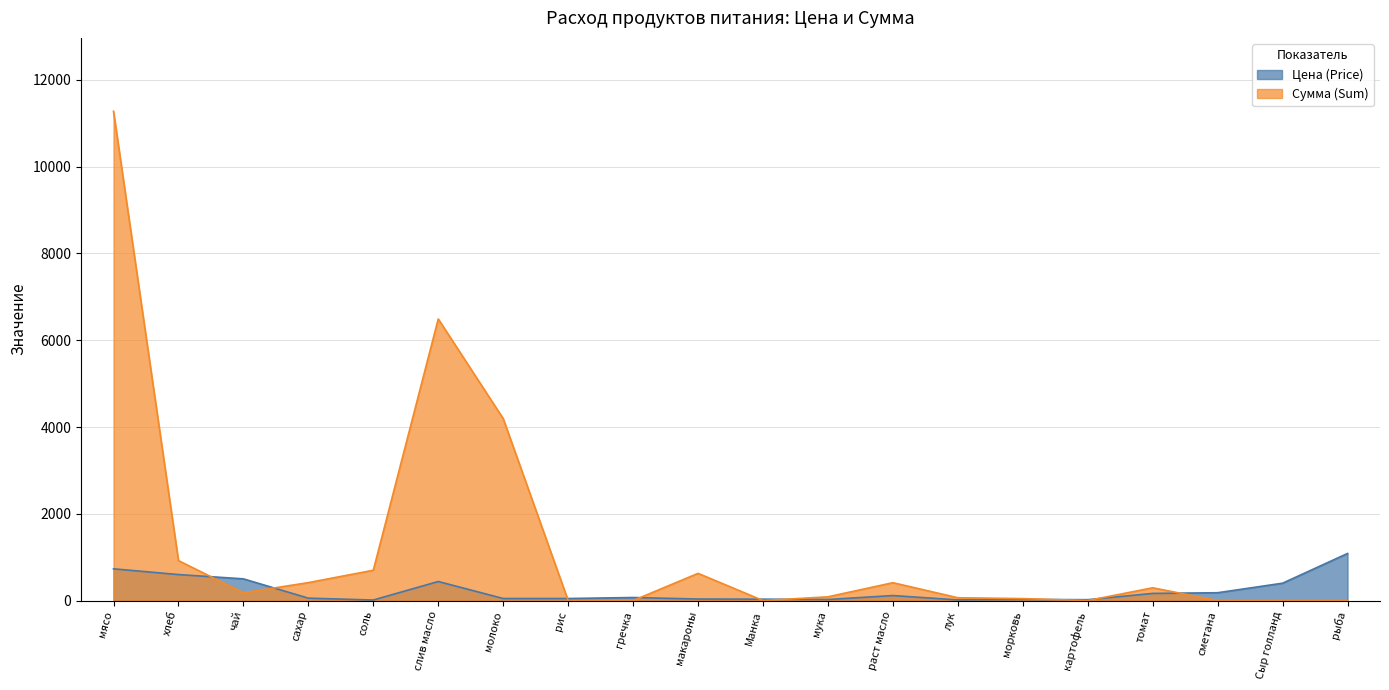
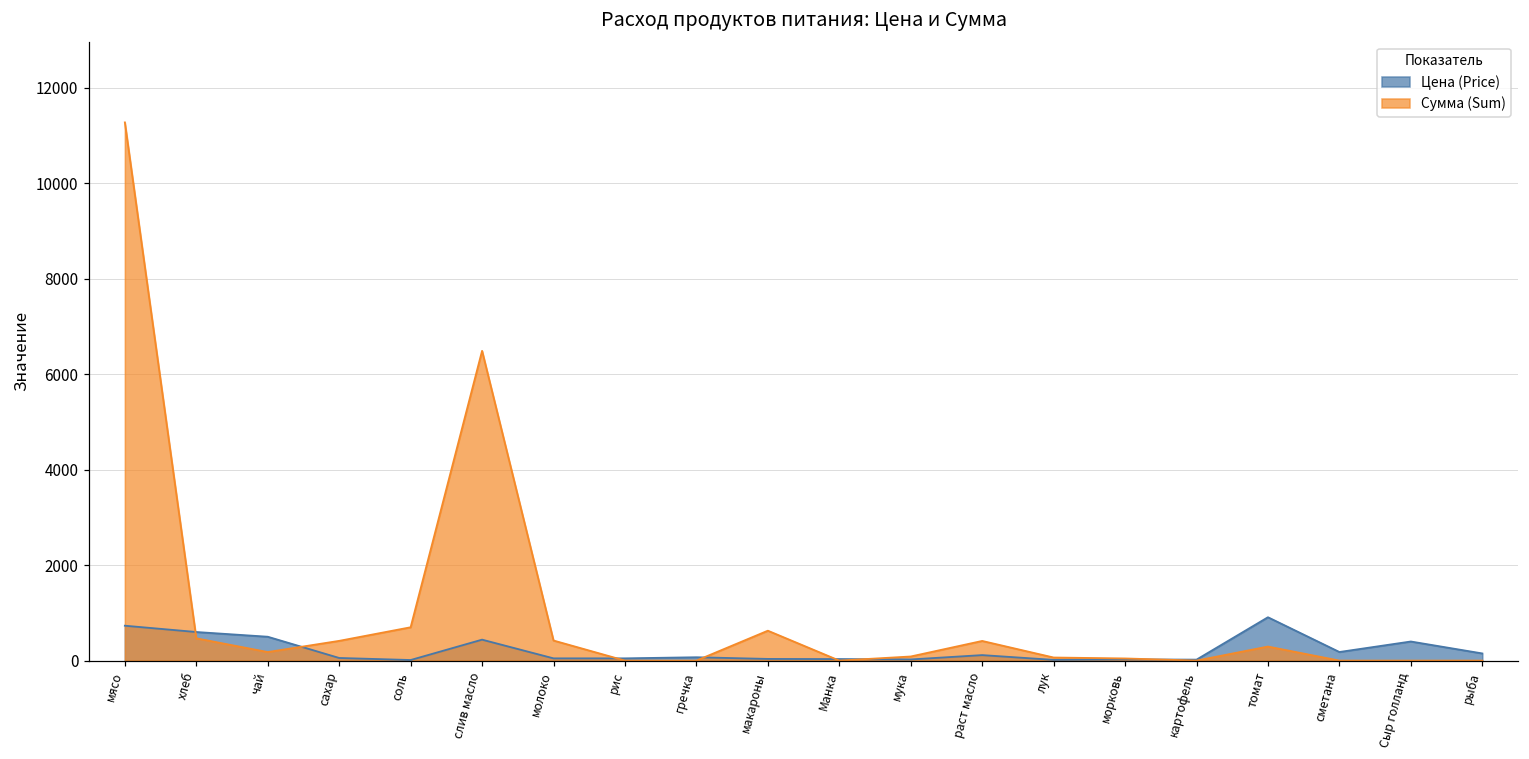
  {
    "Цена (Price)": {
      "мясо": 700,
      "хлеб": 600,
      "чай": 500,
      "сахар": 100,
      "соль": 0,
      "слив масло": 400,
      "молоко": 0,
      "гречка": 100,
      "макароны": 0,
      "мука": 0,
      "раст масло": 100,
-     "томат": 200,
+     "томат": 900,
      "сметана": 200,
      "Сыр голланд": 400,
-     "рыба": 1100
+     "рыба": 200
    },
    "Сумма (Sum)": {
      "мясо": 11300,
-     "хлеб": 900,
+     "хлеб": 500,
      "чай": 200,
      "сахар": 400,
      "соль": 700,
      "слив масло": 6500,
-     "молоко": 4200,
+     "молоко": 400,
      "гречка": 0,
      "макароны": 600,
      "мука": 100,
      "раст масло": 400,
      "томат": 300,
      "сметана": 0,
      "Сыр голланд": 0,
      "рыба": 0
    }
  }
